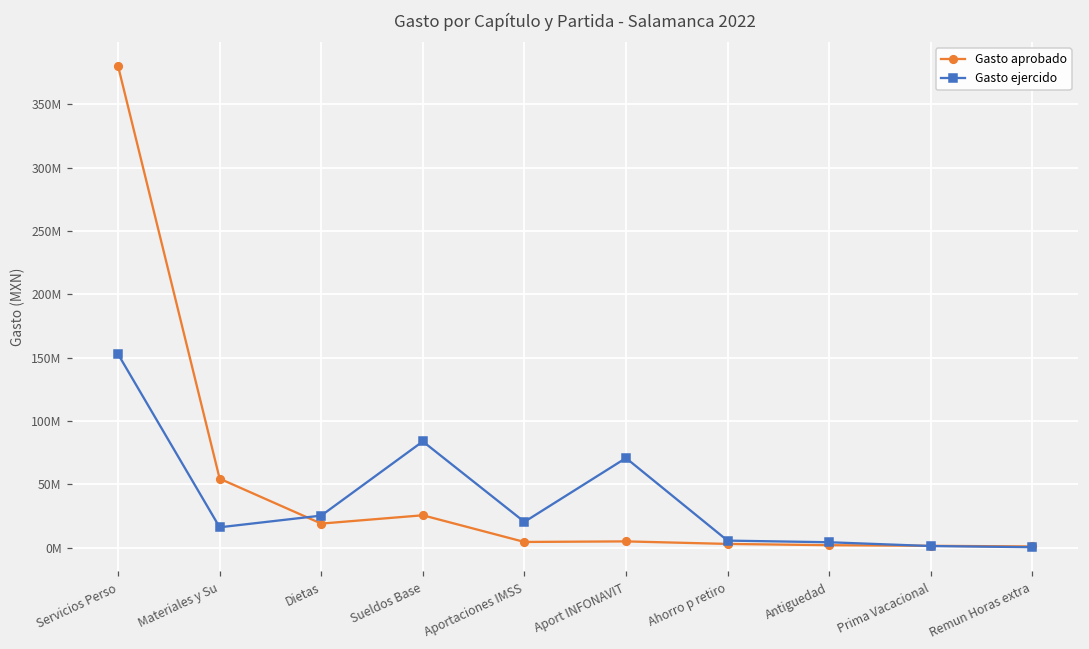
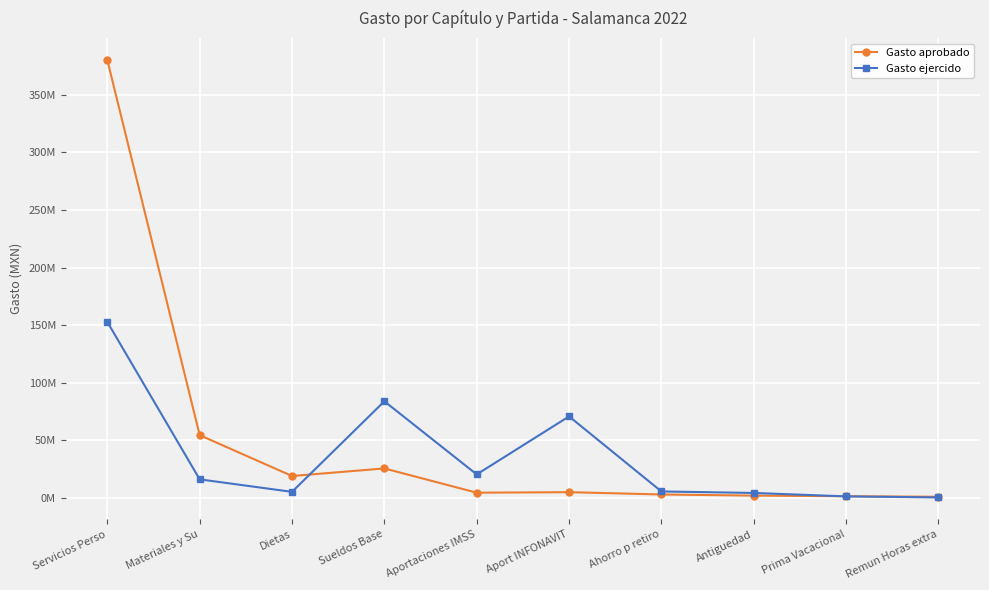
  {
    "Gasto aprobado": {
      "Servicios Perso": 380000000,
      "Materiales y Su": 55000000,
      "Dietas": 19000000,
      "Sueldos Base": 26000000,
      "Aportaciones IMSS": 5000000,
      "Aport INFONAVIT": 5000000,
      "Ahorro p retiro": 3000000,
      "Antiguedad": 2000000
    },
    "Gasto ejercido": {
      "Servicios Perso": 153000000,
      "Materiales y Su": 16000000,
-     "Dietas": 25000000,
+     "Dietas": 5000000,
      "Sueldos Base": 84000000,
      "Aportaciones IMSS": 20000000,
      "Aport INFONAVIT": 71000000,
      "Ahorro p retiro": 6000000,
      "Antiguedad": 4000000
    }
  }
